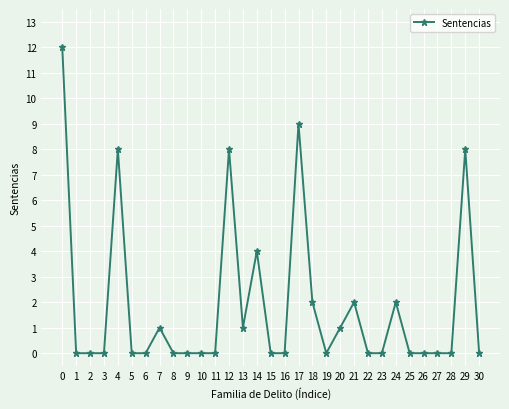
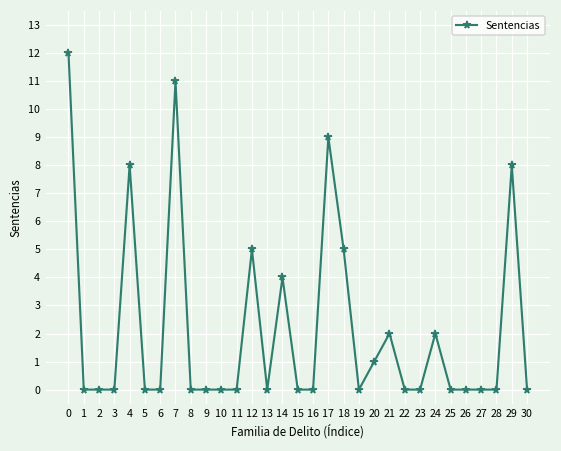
  {
    "0": 12,
    "1": 0,
    "2": 0,
    "3": 0,
    "4": 8,
    "5": 0,
    "6": 0,
-   "7": 1,
+   "7": 11,
    "8": 0,
    "9": 0,
    "10": 0,
    "11": 0,
-   "12": 8,
-   "13": 1,
+   "12": 5,
+   "13": 0,
    "14": 4,
    "15": 0,
    "16": 0,
    "17": 9,
-   "18": 2,
+   "18": 5,
    "19": 0,
    "20": 1,
    "21": 2,
    "22": 0,
    "23": 0,
    "24": 2,
    "25": 0,
    "26": 0,
    "27": 0,
    "28": 0,
    "29": 8,
    "30": 0
  }
